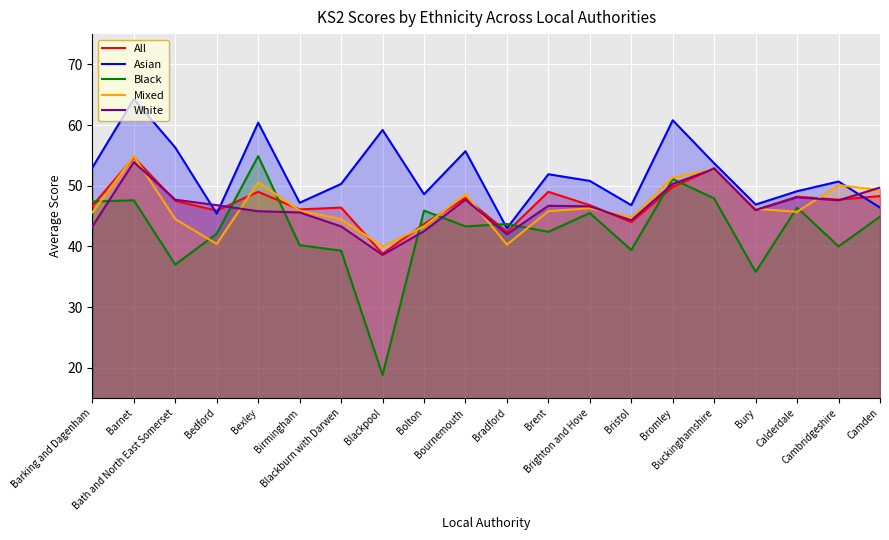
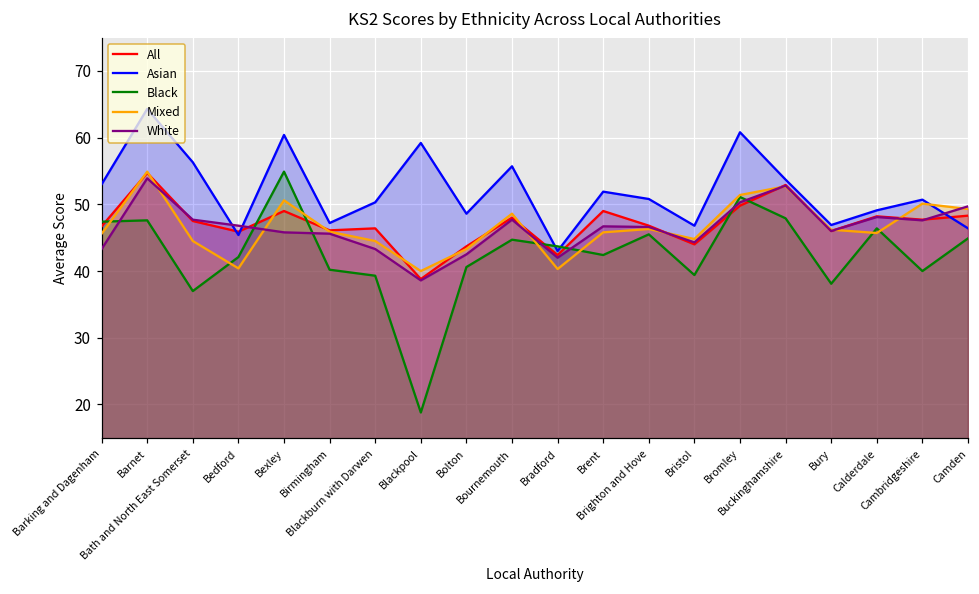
  {
    "All": {
      "Barking and Dagenham": 47,
      "Bedford": 46,
      "Bexley": 49,
      "Blackburn with Darwen": 46,
      "Brent": 49,
      "Bromley": 50,
      "Camden": 48
    },
    "Asian": {
      "Barking and Dagenham": 53,
      "Bath and North East Somerset": 56,
      "Bedford": 45,
      "Bexley": 60,
      "Birmingham": 47,
      "Blackburn with Darwen": 50,
      "Blackpool": 59,
      "Bolton": 49,
      "Bournemouth": 56,
      "Bradford": 43,
      "Brent": 52,
      "Brighton and Hove": 51,
      "Bristol": 47,
      "Bromley": 61,
      "Buckinghamshire": 54,
      "Bury": 47,
      "Calderdale": 49,
      "Cambridgeshire": 51,
      "Camden": 46
    },
    "Black": {
      "Barking and Dagenham": 47,
      "Barnet": 48,
      "Bath and North East Somerset": 37,
      "Bedford": 42,
      "Bexley": 55,
      "Birmingham": 40,
      "Blackburn with Darwen": 39,
      "Blackpool": 19,
-     "Bolton": 46,
-     "Bournemouth": 43,
+     "Bolton": 41,
+     "Bournemouth": 45,
      "Bradford": 44,
      "Brent": 42,
      "Brighton and Hove": 46,
      "Bristol": 39,
      "Buckinghamshire": 48,
-     "Bury": 36,
+     "Bury": 38,
      "Calderdale": 46,
      "Cambridgeshire": 40,
      "Camden": 45
    },
    "Mixed": {
      "Barking and Dagenham": 46,
      "Bath and North East Somerset": 45,
      "Bedford": 40,
      "Bexley": 51,
      "Blackburn with Darwen": 45,
      "Blackpool": 40,
      "Bournemouth": 49,
      "Bradford": 40,
      "Brent": 46,
      "Bristol": 45,
      "Calderdale": 46,
      "Cambridgeshire": 50
    },
    "White": {
      "Barking and Dagenham": 43,
      "Barnet": 54,
      "Bedford": 47,
      "Bexley": 46,
      "Blackburn with Darwen": 43,
      "Bolton": 43,
      "Brent": 47,
      "Bromley": 50
    }
  }
